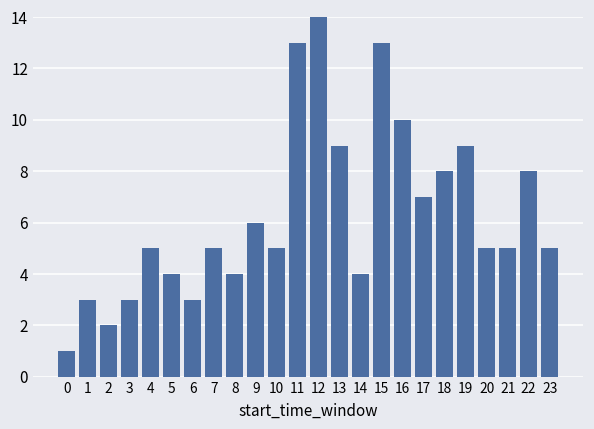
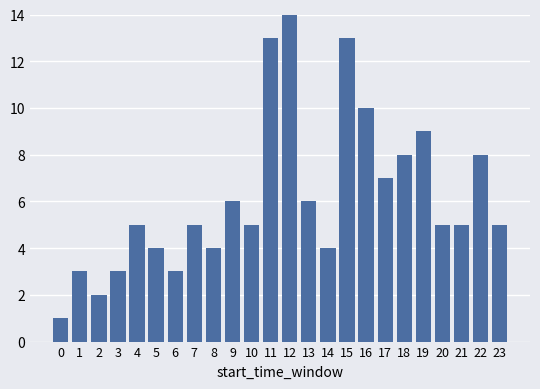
  {
    "0": 1,
    "1": 3,
    "2": 2,
    "3": 3,
    "4": 5,
    "5": 4,
    "6": 3,
    "7": 5,
    "8": 4,
    "9": 6,
    "10": 5,
    "11": 13,
    "12": 14,
-   "13": 9,
+   "13": 6,
    "14": 4,
    "15": 13,
    "16": 10,
    "17": 7,
    "18": 8,
    "19": 9,
    "20": 5,
    "21": 5,
    "22": 8,
    "23": 5
  }
